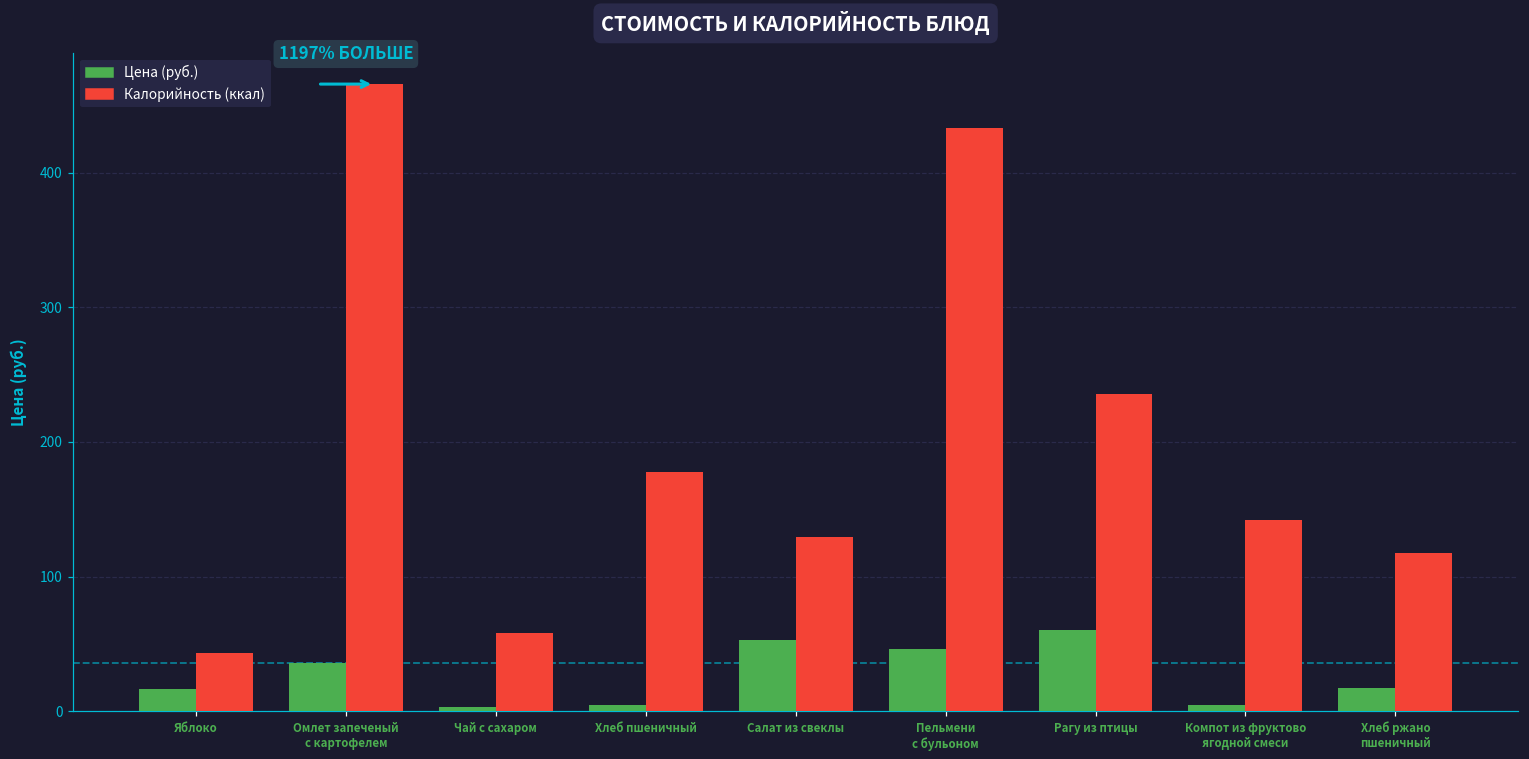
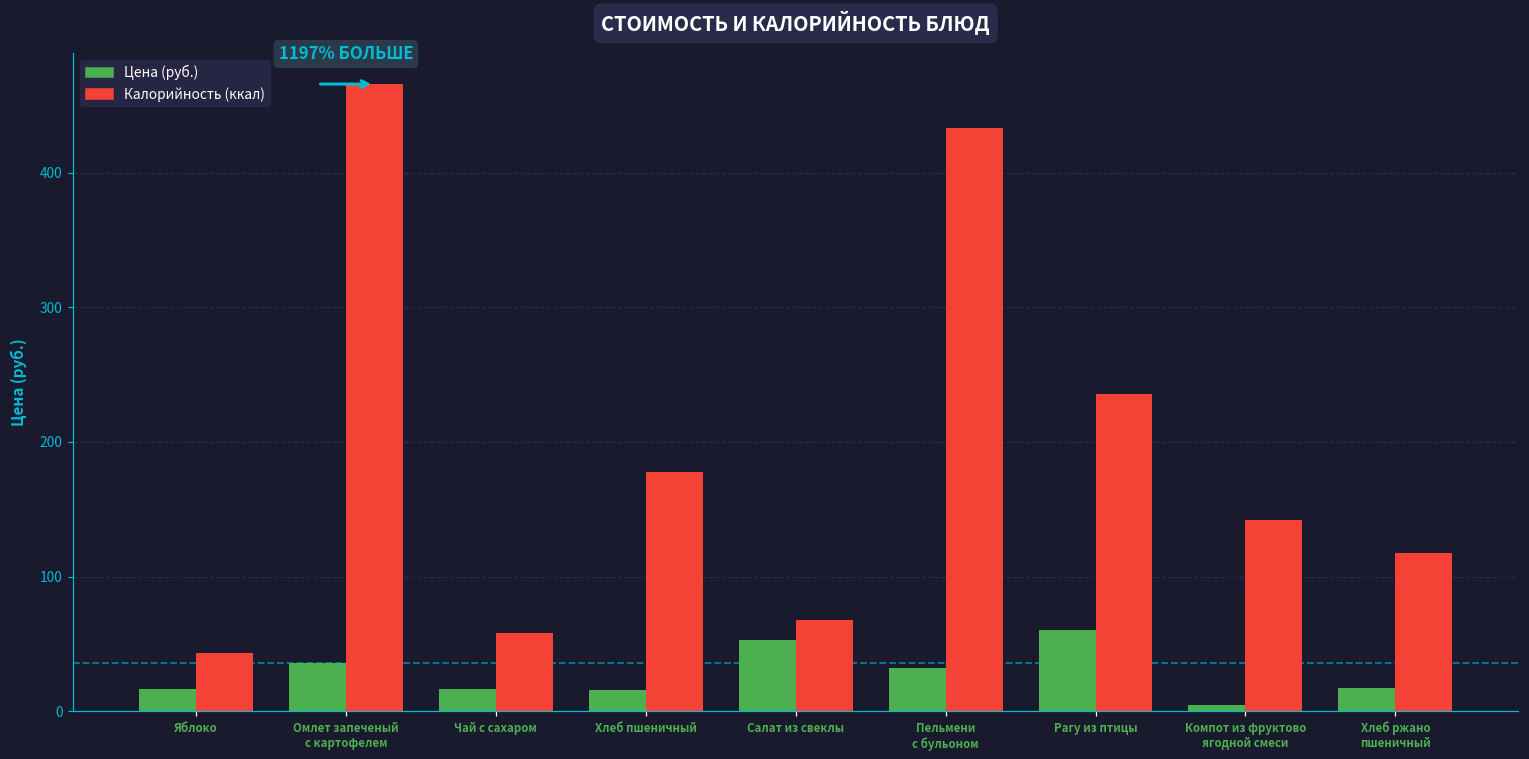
  {
    "Цена (руб.)": {
      "Яблоко": 16,
      "Омлет запеченый с картофелем": 36,
-     "Чай с сахаром": 3,
-     "Хлеб пшеничный": 4,
+     "Чай с сахаром": 17,
+     "Хлеб пшеничный": 16,
      "Салат из свеклы": 52,
-     "Пельмени с бульоном": 46,
+     "Пельмени с бульоном": 32,
      "Рагу из птицы": 60,
      "Компот из фруктово ягодной смеси": 5,
      "Хлеб ржано пшеничный": 17
    },
    "Калорийность (ккал)": {
      "Яблоко": 43,
      "Чай с сахаром": 58,
      "Хлеб пшеничный": 178,
-     "Салат из свеклы": 129,
+     "Салат из свеклы": 68,
      "Пельмени с бульоном": 433,
      "Рагу из птицы": 236,
      "Компот из фруктово ягодной смеси": 142,
      "Хлеб ржано пшеничный": 118
    }
  }
